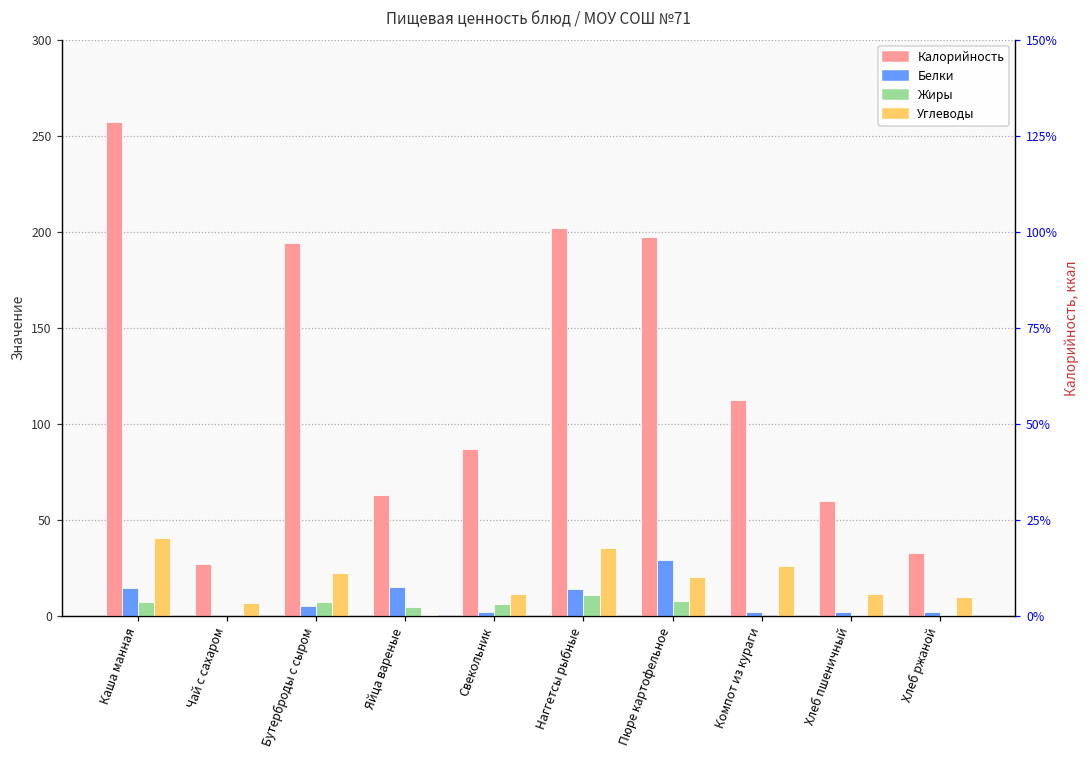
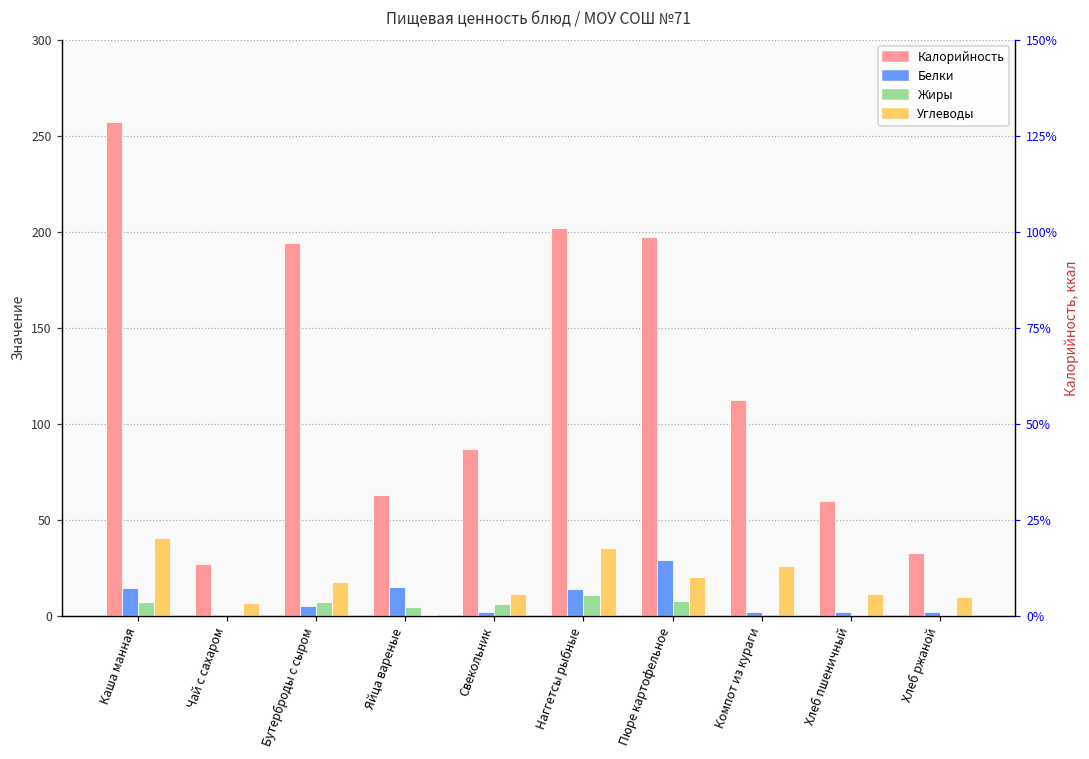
  {
    "Калорийность": {
      "Каша манная": 257,
      "Чай с сахаром": 27,
      "Бутерброды с сыром": 194,
      "Яйца вареные": 63,
      "Свекольник": 87,
      "Наггетсы рыбные": 202,
      "Пюре картофельное": 197,
      "Компот из кураги": 112,
      "Хлеб пшеничный": 60,
      "Хлеб ржаной": 33
    },
    "Белки": {
      "Каша манная": 15,
      "Бутерброды с сыром": 5,
      "Яйца вареные": 15,
      "Свекольник": 2,
      "Наггетсы рыбные": 14,
      "Пюре картофельное": 29,
      "Компот из кураги": 2,
      "Хлеб пшеничный": 2,
      "Хлеб ржаной": 2
    },
    "Жиры": {
      "Каша манная": 7,
      "Чай с сахаром": 0,
      "Бутерброды с сыром": 7,
      "Яйца вареные": 5,
      "Свекольник": 6,
      "Наггетсы рыбные": 11,
      "Пюре картофельное": 8
    },
    "Углеводы": {
      "Каша манная": 41,
      "Чай с сахаром": 7,
-     "Бутерброды с сыром": 22,
+     "Бутерброды с сыром": 17,
      "Свекольник": 12,
      "Наггетсы рыбные": 35,
      "Пюре картофельное": 20,
      "Компот из кураги": 26,
      "Хлеб пшеничный": 11,
      "Хлеб ржаной": 10
    }
  }
